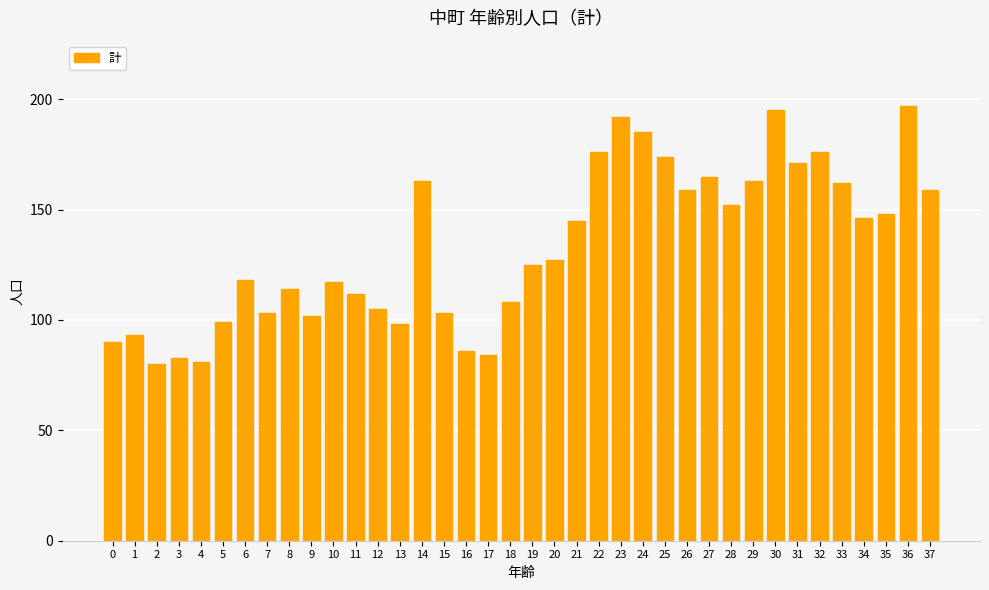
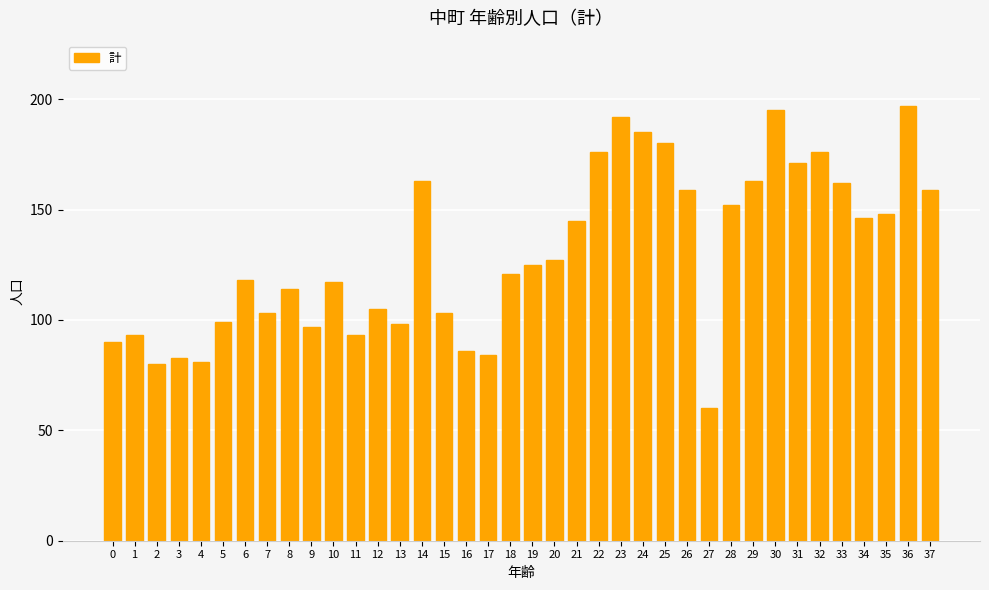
  {
    "0": 90,
    "1": 93,
    "2": 80,
    "3": 83,
    "4": 81,
    "5": 99,
    "6": 118,
    "7": 103,
    "8": 114,
-   "9": 102,
+   "9": 97,
    "10": 117,
-   "11": 112,
+   "11": 93,
    "12": 105,
    "13": 98,
    "14": 163,
    "15": 103,
    "16": 86,
    "17": 84,
-   "18": 108,
+   "18": 121,
    "19": 125,
    "20": 127,
    "21": 145,
    "22": 176,
    "23": 192,
    "24": 185,
-   "25": 174,
+   "25": 180,
    "26": 159,
-   "27": 165,
+   "27": 60,
    "28": 152,
    "29": 163,
    "30": 195,
    "31": 171,
    "32": 176,
    "33": 162,
    "34": 146,
    "35": 148,
    "36": 197,
    "37": 159
  }
